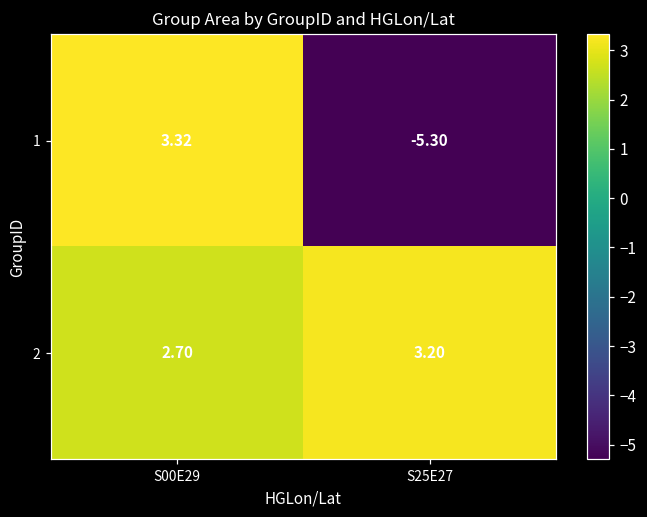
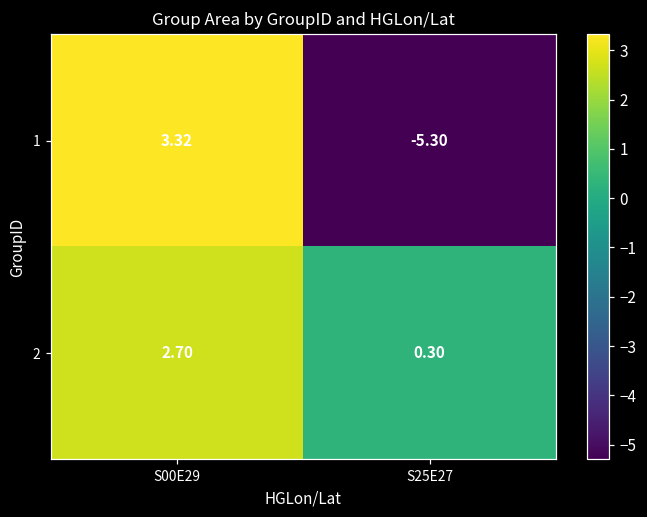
  {
    "1": {
      "S00E29": 3.32,
      "S25E27": -5.30
    },
    "2": {
      "S00E29": 2.70,
-     "S25E27": 3.20
+     "S25E27": 0.30
    }
  }
